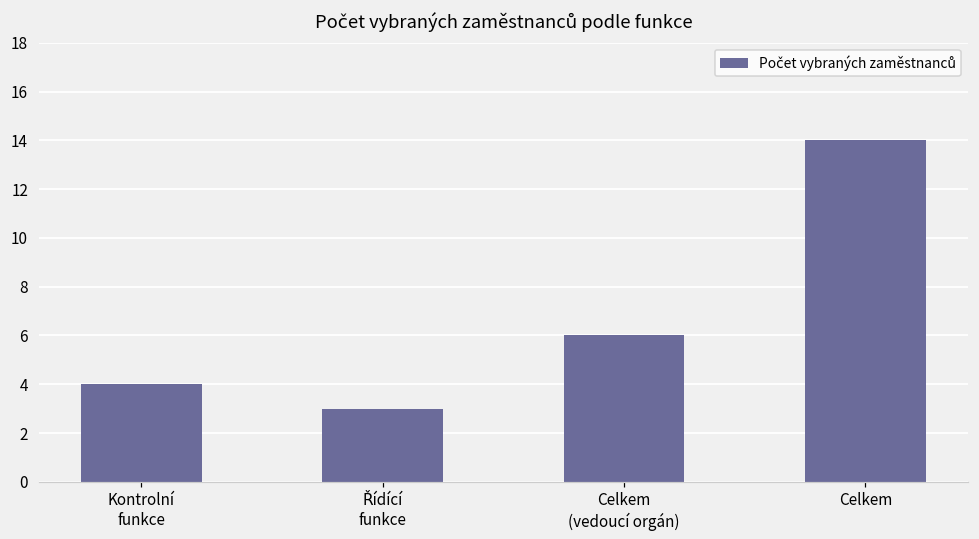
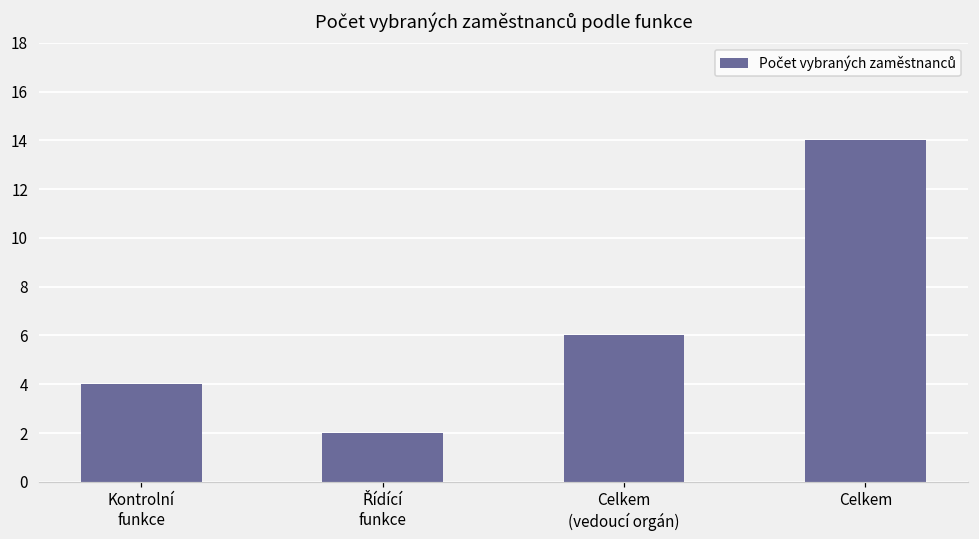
  {
    "Kontrolní funkce": 4,
-   "Řídící funkce": 3,
+   "Řídící funkce": 2,
    "Celkem (vedoucí orgán)": 6,
    "Celkem": 14
  }
